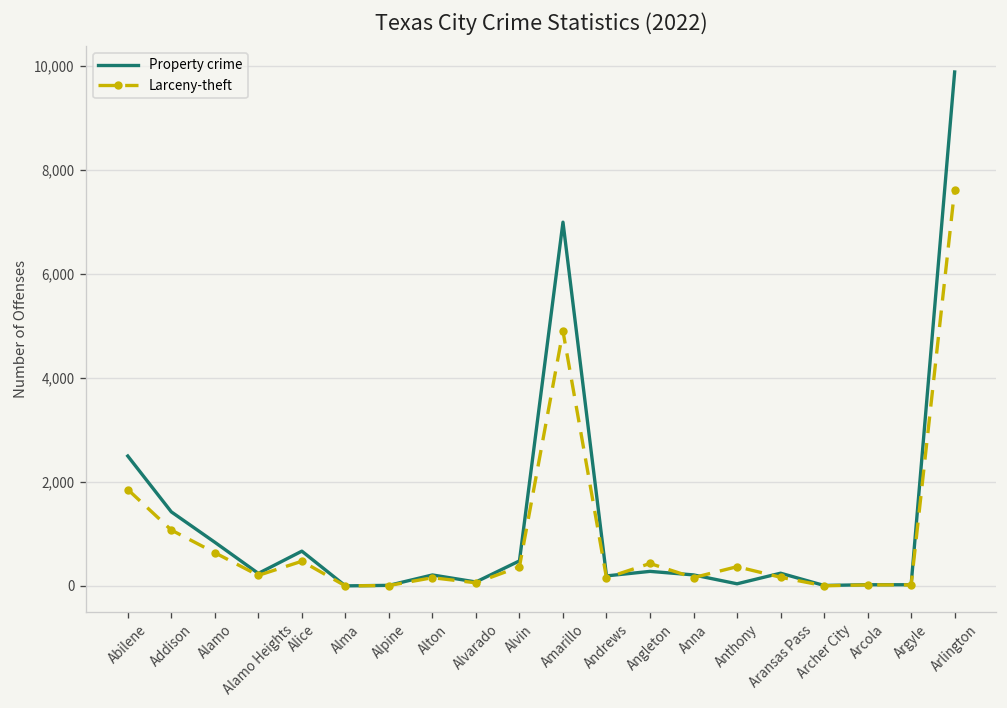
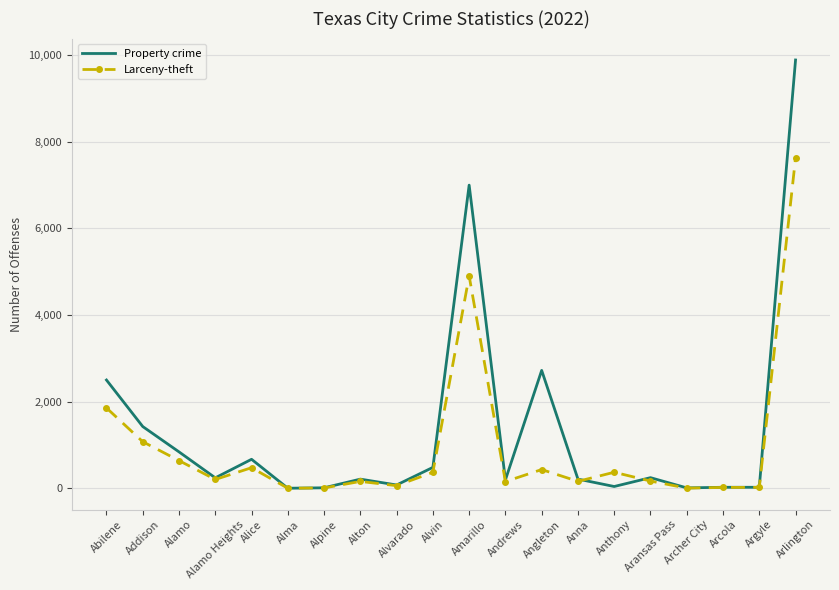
  {
    "Property crime": {
      "Abilene": "2,500",
      "Addison": "1,400",
      "Alamo": "800",
      "Alice": "700",
      "Alvin": "500",
      "Amarillo": "7,000",
-     "Angleton": "300",
+     "Angleton": "2,700",
      "Anthony": "0",
      "Aransas Pass": "200",
      "Arlington": "9,900"
    },
    "Larceny-theft": {
      "Abilene": "1,900",
      "Addison": "1,100",
      "Alamo": "600",
      "Alice": "500",
      "Alvin": "400",
      "Amarillo": "4,900",
      "Angleton": "400",
      "Anthony": "400",
      "Aransas Pass": "200",
      "Arlington": "7,600"
    }
  }
